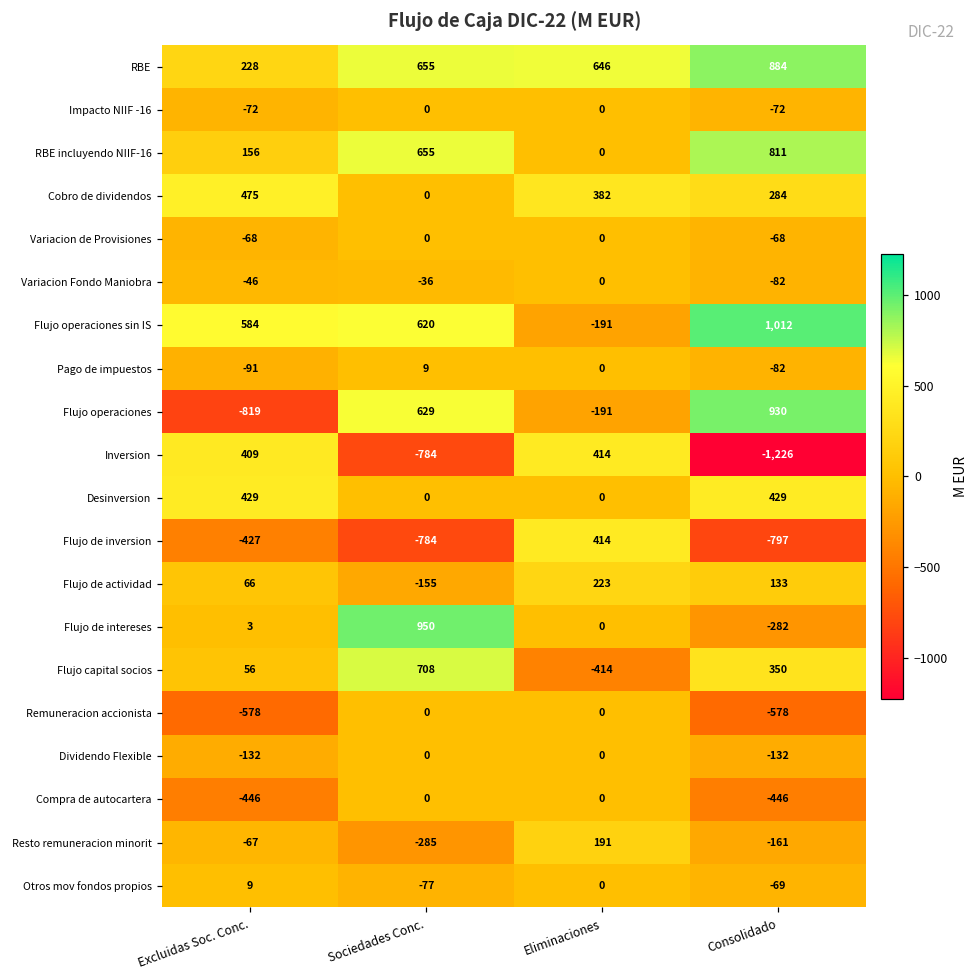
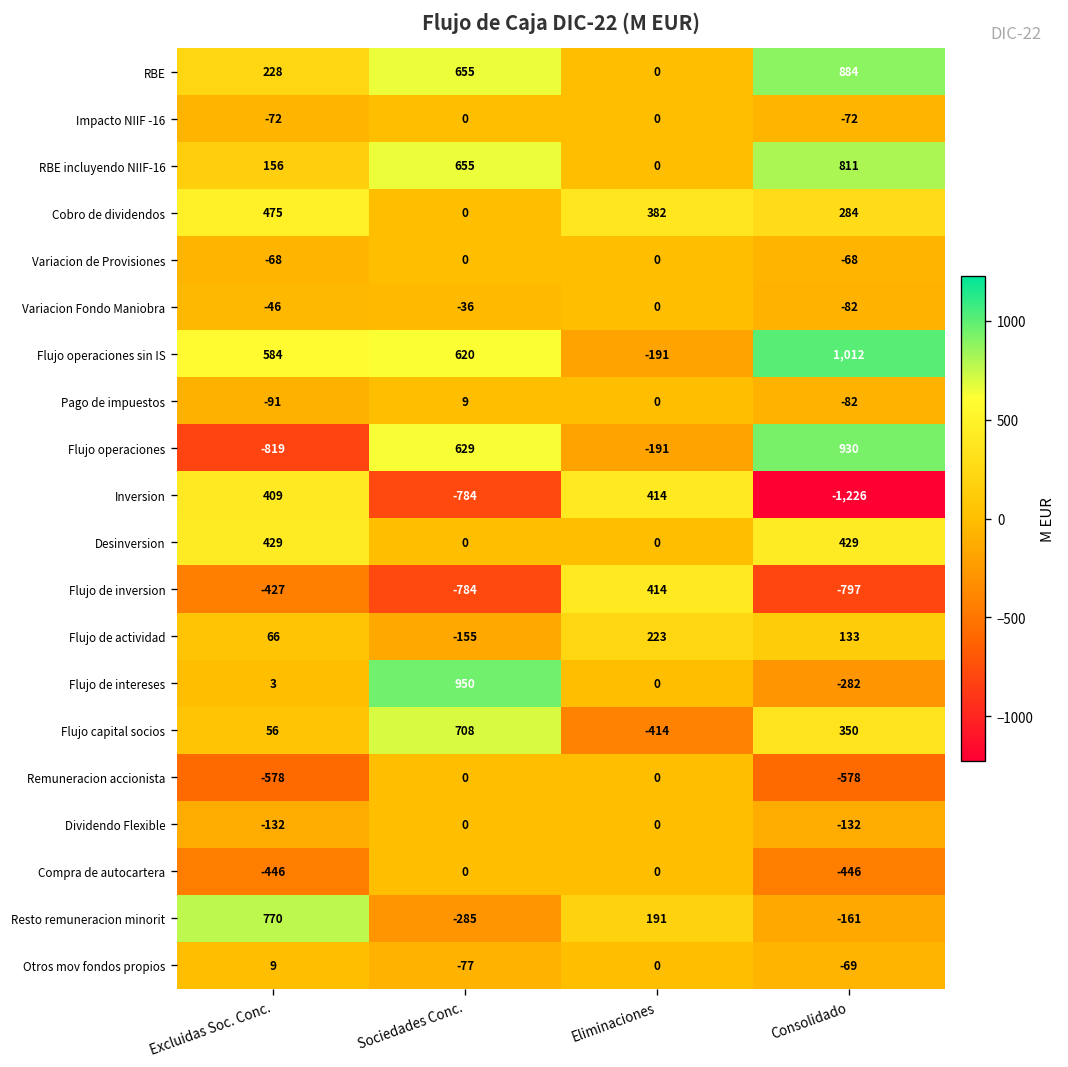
  {
    "RBE": {
      "Excluidas Soc. Conc.": "228",
      "Sociedades Conc.": "655",
-     "Eliminaciones": "646",
+     "Eliminaciones": "0",
      "Consolidado": "884"
    },
    "Impacto NIIF -16": {
      "Excluidas Soc. Conc.": "-72",
      "Sociedades Conc.": "0",
      "Eliminaciones": "0",
      "Consolidado": "-72"
    },
    "RBE incluyendo NIIF-16": {
      "Excluidas Soc. Conc.": "156",
      "Sociedades Conc.": "655",
      "Eliminaciones": "0",
      "Consolidado": "811"
    },
    "Cobro de dividendos": {
      "Excluidas Soc. Conc.": "475",
      "Sociedades Conc.": "0",
      "Eliminaciones": "382",
      "Consolidado": "284"
    },
    "Variacion de Provisiones": {
      "Excluidas Soc. Conc.": "-68",
      "Sociedades Conc.": "0",
      "Eliminaciones": "0",
      "Consolidado": "-68"
    },
    "Variacion Fondo Maniobra": {
      "Excluidas Soc. Conc.": "-46",
      "Sociedades Conc.": "-36",
      "Eliminaciones": "0",
      "Consolidado": "-82"
    },
    "Flujo operaciones sin IS": {
      "Excluidas Soc. Conc.": "584",
      "Sociedades Conc.": "620",
      "Eliminaciones": "-191",
      "Consolidado": "1,012"
    },
    "Pago de impuestos": {
      "Excluidas Soc. Conc.": "-91",
      "Sociedades Conc.": "9",
      "Eliminaciones": "0",
      "Consolidado": "-82"
    },
    "Flujo operaciones": {
      "Excluidas Soc. Conc.": "-819",
      "Sociedades Conc.": "629",
      "Eliminaciones": "-191",
      "Consolidado": "930"
    },
    "Inversion": {
      "Excluidas Soc. Conc.": "409",
      "Sociedades Conc.": "-784",
      "Eliminaciones": "414",
      "Consolidado": "-1,226"
    },
    "Desinversion": {
      "Excluidas Soc. Conc.": "429",
      "Sociedades Conc.": "0",
      "Eliminaciones": "0",
      "Consolidado": "429"
    },
    "Flujo de inversion": {
      "Excluidas Soc. Conc.": "-427",
      "Sociedades Conc.": "-784",
      "Eliminaciones": "414",
      "Consolidado": "-797"
    },
    "Flujo de actividad": {
      "Excluidas Soc. Conc.": "66",
      "Sociedades Conc.": "-155",
      "Eliminaciones": "223",
      "Consolidado": "133"
    },
    "Flujo de intereses": {
      "Excluidas Soc. Conc.": "3",
      "Sociedades Conc.": "950",
      "Eliminaciones": "0",
      "Consolidado": "-282"
    },
    "Flujo capital socios": {
      "Excluidas Soc. Conc.": "56",
      "Sociedades Conc.": "708",
      "Eliminaciones": "-414",
      "Consolidado": "350"
    },
    "Remuneracion accionista": {
      "Excluidas Soc. Conc.": "-578",
      "Sociedades Conc.": "0",
      "Eliminaciones": "0",
      "Consolidado": "-578"
    },
    "Dividendo Flexible": {
      "Excluidas Soc. Conc.": "-132",
      "Sociedades Conc.": "0",
      "Eliminaciones": "0",
      "Consolidado": "-132"
    },
    "Compra de autocartera": {
      "Excluidas Soc. Conc.": "-446",
      "Sociedades Conc.": "0",
      "Eliminaciones": "0",
      "Consolidado": "-446"
    },
    "Resto remuneracion minorit": {
-     "Excluidas Soc. Conc.": "-67",
+     "Excluidas Soc. Conc.": "770",
      "Sociedades Conc.": "-285",
      "Eliminaciones": "191",
      "Consolidado": "-161"
    },
    "Otros mov fondos propios": {
      "Excluidas Soc. Conc.": "9",
      "Sociedades Conc.": "-77",
      "Eliminaciones": "0",
      "Consolidado": "-69"
    }
  }
